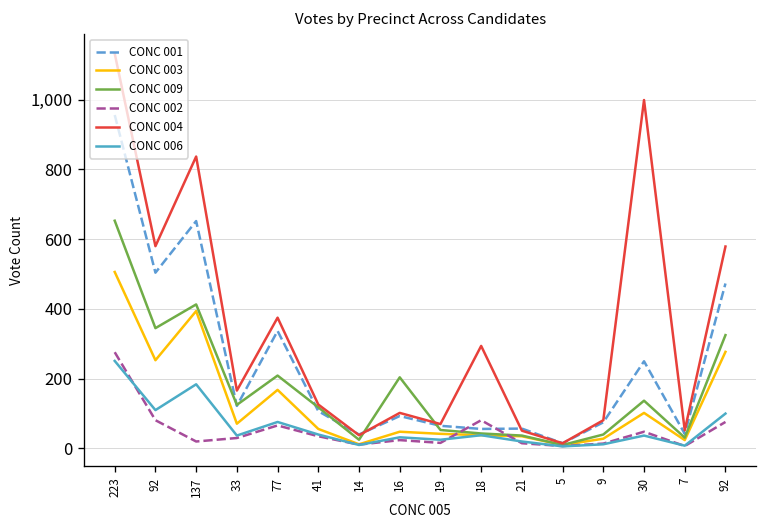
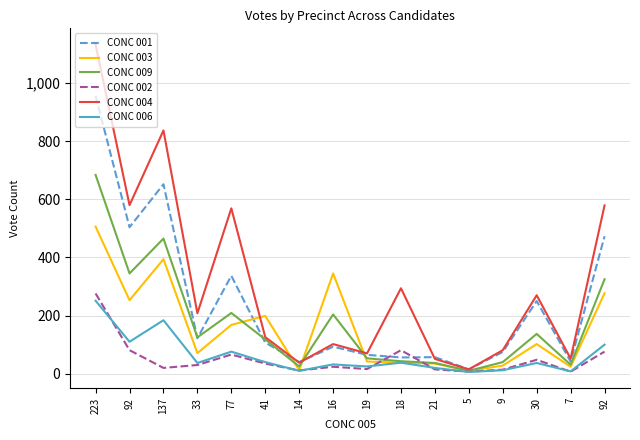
  {
    "CONC 003": {
      "223": "510",
      "137": "390",
      "33": "70",
      "77": "170",
-     "41": "60",
-     "16": "50",
+     "41": "200",
+     "16": "350",
      "19": "40",
      "9": "30",
      "30": "100"
    },
    "CONC 009": {
-     "223": "650",
-     "137": "410",
+     "223": "680",
+     "137": "470",
      "77": "210",
      "14": "30",
      "16": "200",
      "19": "50",
      "9": "40",
      "30": "140"
    },
    "CONC 002": {
      "223": "280",
      "137": "20",
      "77": "70",
      "19": "20",
      "18": "80",
      "30": "50"
    },
    "CONC 004": {
      "137": "840",
-     "33": "170",
-     "77": "380",
+     "33": "210",
+     "77": "570",
      "16": "100",
      "18": "290",
-     "30": "1,000",
+     "30": "270",
      "7": "50"
    }
  }
